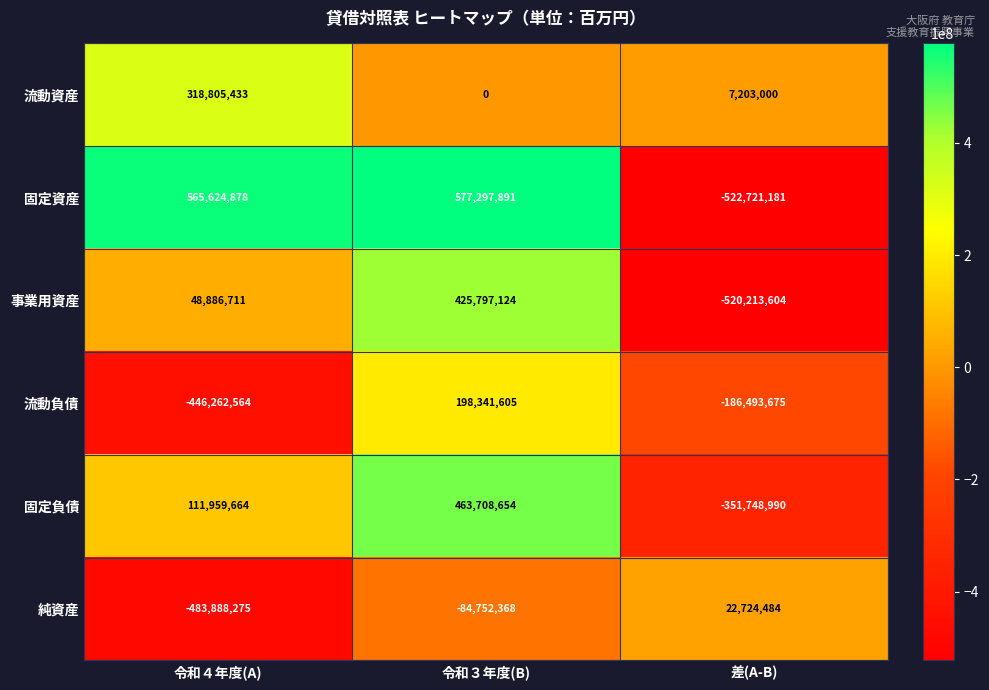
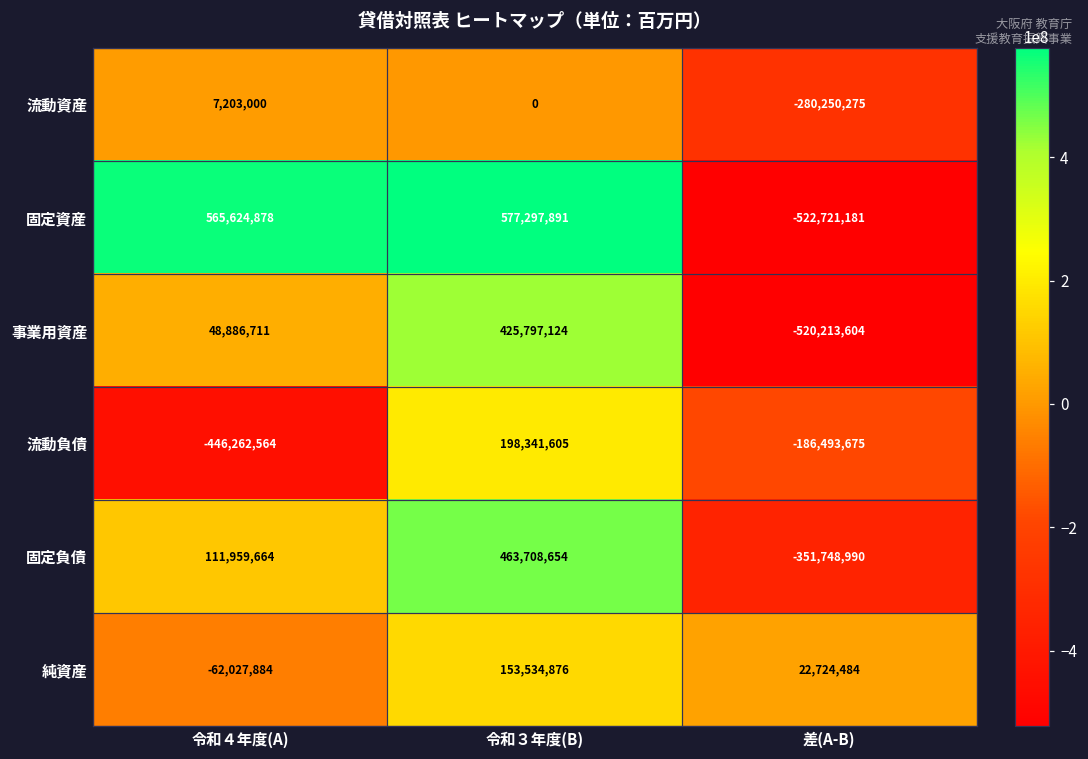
  {
    "流動資産": {
-     "令和４年度(A)": "318,805,433",
+     "令和４年度(A)": "7,203,000",
      "令和３年度(B)": "0",
-     "差(A-B)": "7,203,000"
+     "差(A-B)": "-280,250,275"
    },
    "固定資産": {
      "令和４年度(A)": "565,624,878",
      "令和３年度(B)": "577,297,891",
      "差(A-B)": "-522,721,181"
    },
    "事業用資産": {
      "令和４年度(A)": "48,886,711",
      "令和３年度(B)": "425,797,124",
      "差(A-B)": "-520,213,604"
    },
    "流動負債": {
      "令和４年度(A)": "-446,262,564",
      "令和３年度(B)": "198,341,605",
      "差(A-B)": "-186,493,675"
    },
    "固定負債": {
      "令和４年度(A)": "111,959,664",
      "令和３年度(B)": "463,708,654",
      "差(A-B)": "-351,748,990"
    },
    "純資産": {
-     "令和４年度(A)": "-483,888,275",
-     "令和３年度(B)": "-84,752,368",
+     "令和４年度(A)": "-62,027,884",
+     "令和３年度(B)": "153,534,876",
      "差(A-B)": "22,724,484"
    }
  }
